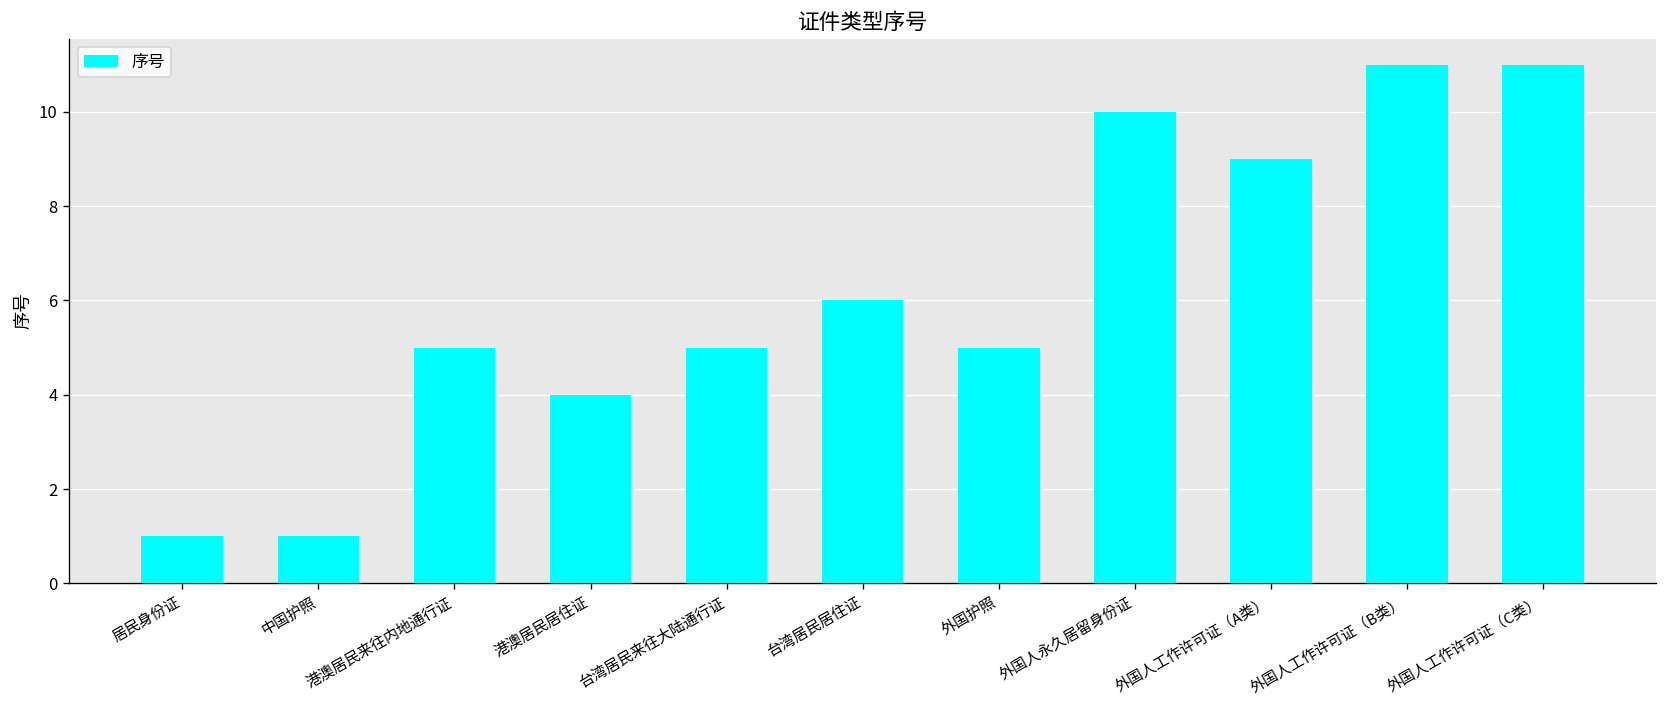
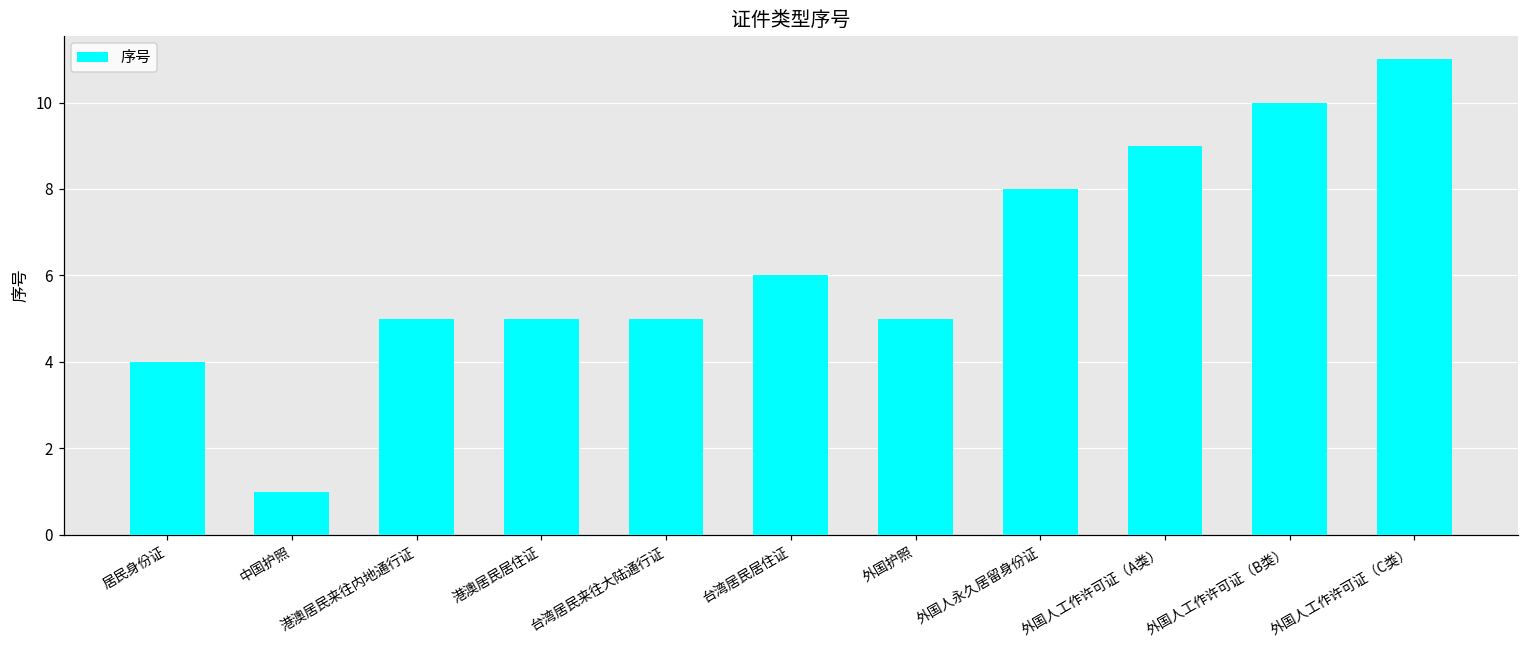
  {
-   "居民身份证": 1,
+   "居民身份证": 4,
    "中国护照": 1,
    "港澳居民来往内地通行证": 5,
-   "港澳居民居住证": 4,
+   "港澳居民居住证": 5,
    "台湾居民来往大陆通行证": 5,
    "台湾居民居住证": 6,
    "外国护照": 5,
-   "外国人永久居留身份证": 10,
+   "外国人永久居留身份证": 8,
    "外国人工作许可证（A类）": 9,
-   "外国人工作许可证（B类）": 11,
+   "外国人工作许可证（B类）": 10,
    "外国人工作许可证（C类）": 11
  }
